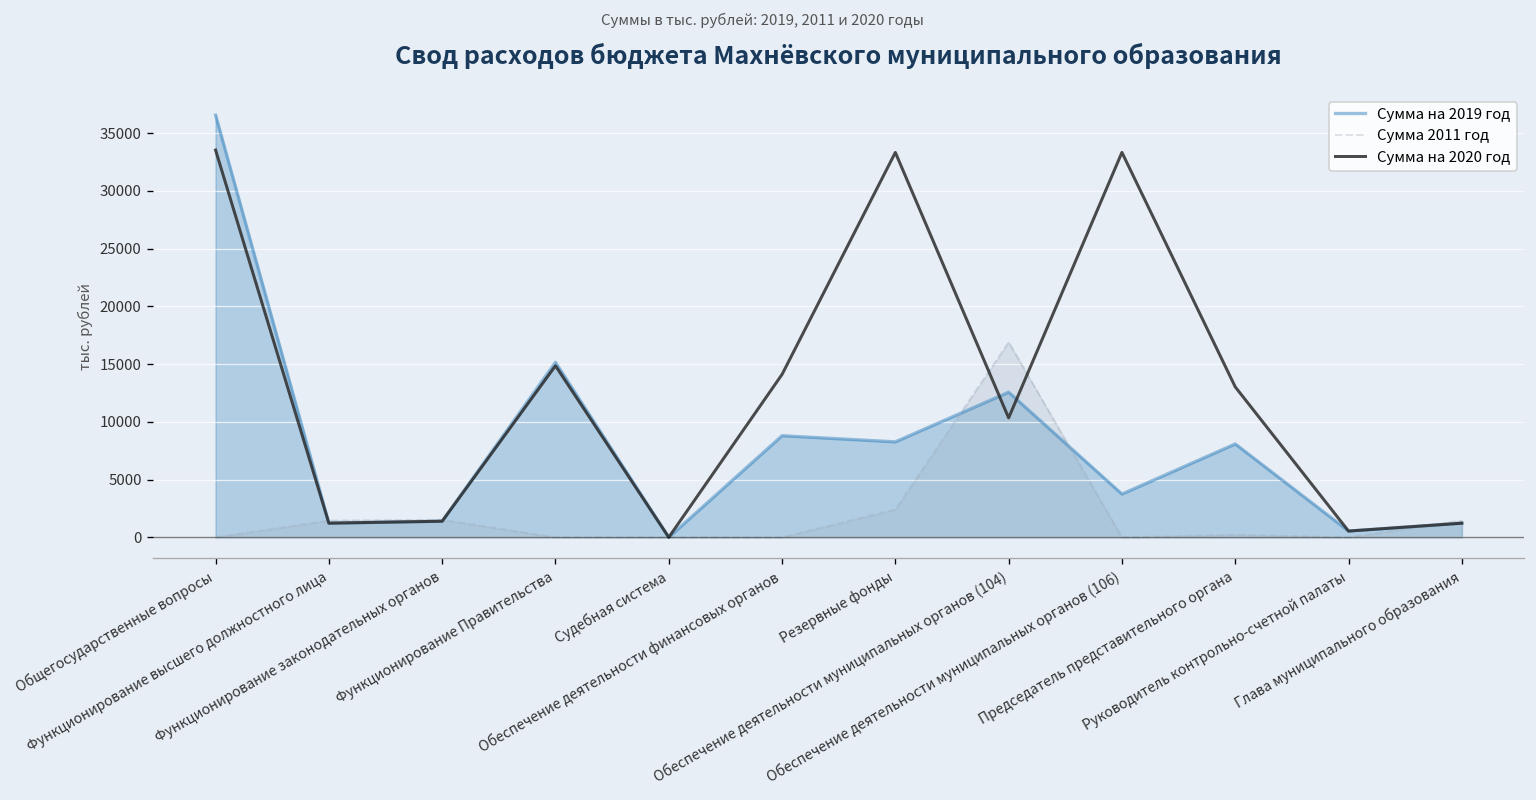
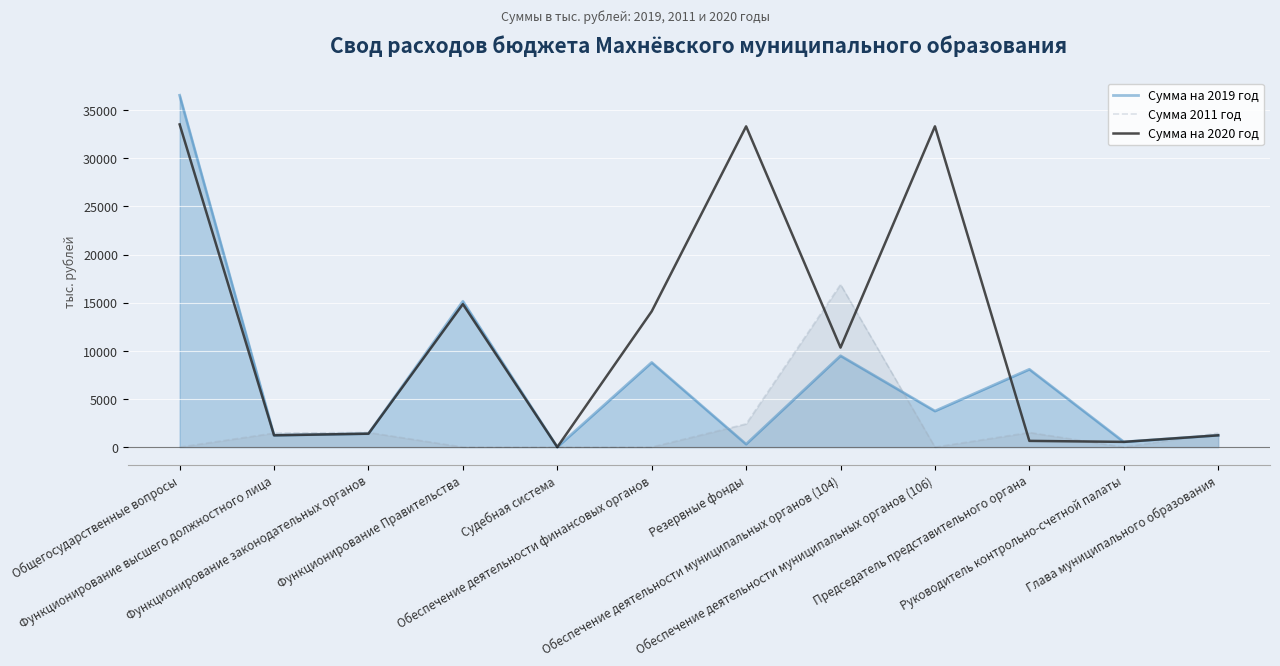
  {
    "Сумма на 2019 год": {
      "Общегосударственные вопросы": 37000,
      "Функционирование Правительства": 15000,
      "Обеспечение деятельности финансовых органов": 9000,
-     "Резервные фонды": 8000,
-     "Обеспечение деятельности муниципальных органов (104)": 13000,
+     "Резервные фонды": 0,
+     "Обеспечение деятельности муниципальных органов (104)": 9000,
      "Обеспечение деятельности муниципальных органов (106)": 4000,
      "Председатель представительного органа": 8000
    },
    "Сумма 2011 год": {
      "Общегосударственные вопросы": 0,
      "Функционирование Правительства": 0,
      "Обеспечение деятельности финансовых органов": 0,
      "Резервные фонды": 2000,
      "Обеспечение деятельности муниципальных органов (104)": 17000,
      "Обеспечение деятельности муниципальных органов (106)": 0,
-     "Председатель представительного органа": 0,
+     "Председатель представительного органа": 2000,
      "Руководитель контрольно-счетной палаты": 0
    },
    "Сумма на 2020 год": {
      "Общегосударственные вопросы": 34000,
      "Функционирование Правительства": 15000,
      "Обеспечение деятельности финансовых органов": 14000,
      "Резервные фонды": 33000,
      "Обеспечение деятельности муниципальных органов (104)": 10000,
      "Обеспечение деятельности муниципальных органов (106)": 33000,
-     "Председатель представительного органа": 13000
+     "Председатель представительного органа": 1000
    }
  }
